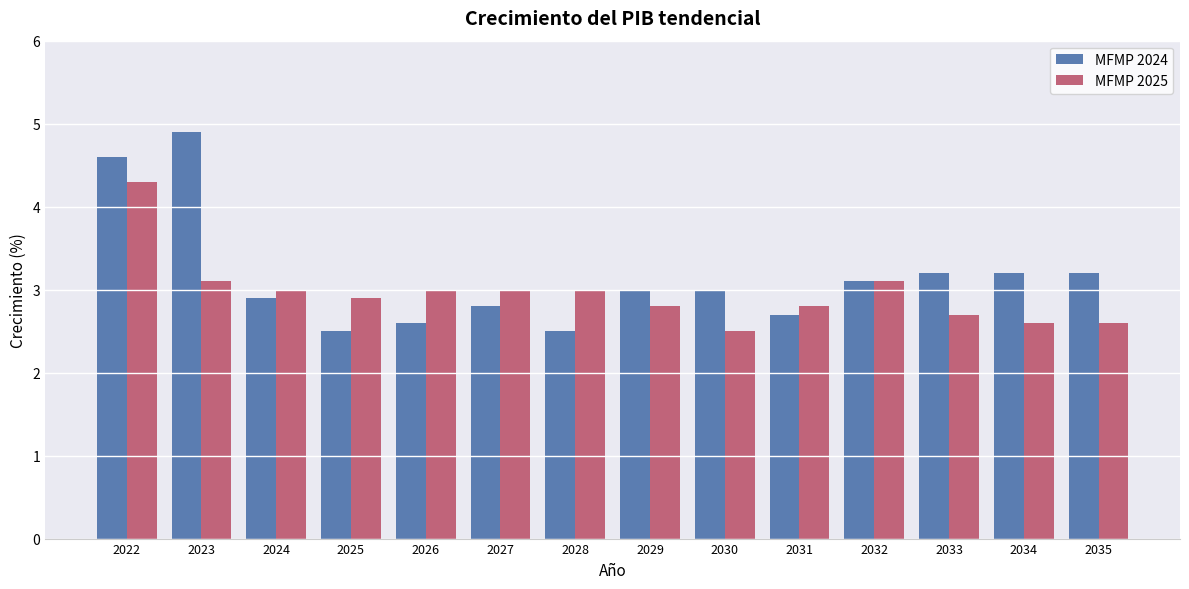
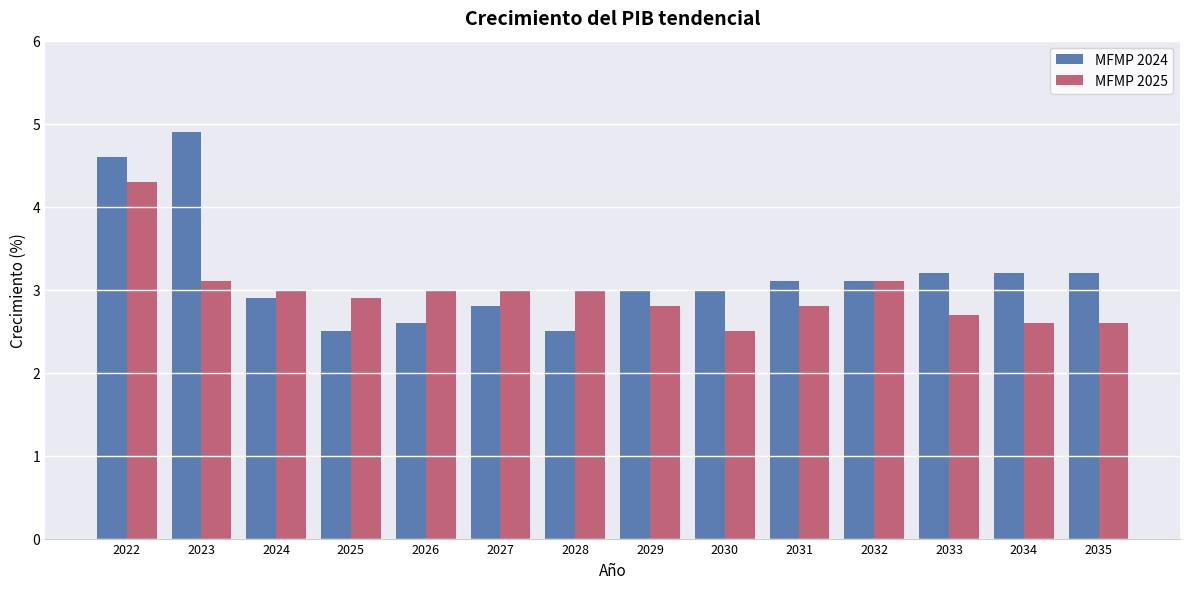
  {
    "MFMP 2024": {
      "2022": 4.6,
      "2023": 4.9,
      "2024": 2.9,
      "2025": 2.5,
      "2026": 2.6,
      "2027": 2.8,
      "2028": 2.5,
      "2029": 3.0,
      "2030": 3.0,
-     "2031": 2.7,
+     "2031": 3.1,
      "2032": 3.1,
      "2033": 3.2,
      "2034": 3.2,
      "2035": 3.2
    },
    "MFMP 2025": {
      "2022": 4.3,
      "2023": 3.1,
      "2024": 3.0,
      "2025": 2.9,
      "2026": 3.0,
      "2027": 3.0,
      "2028": 3.0,
      "2029": 2.8,
      "2030": 2.5,
      "2031": 2.8,
      "2032": 3.1,
      "2033": 2.7,
      "2034": 2.6,
      "2035": 2.6
    }
  }
